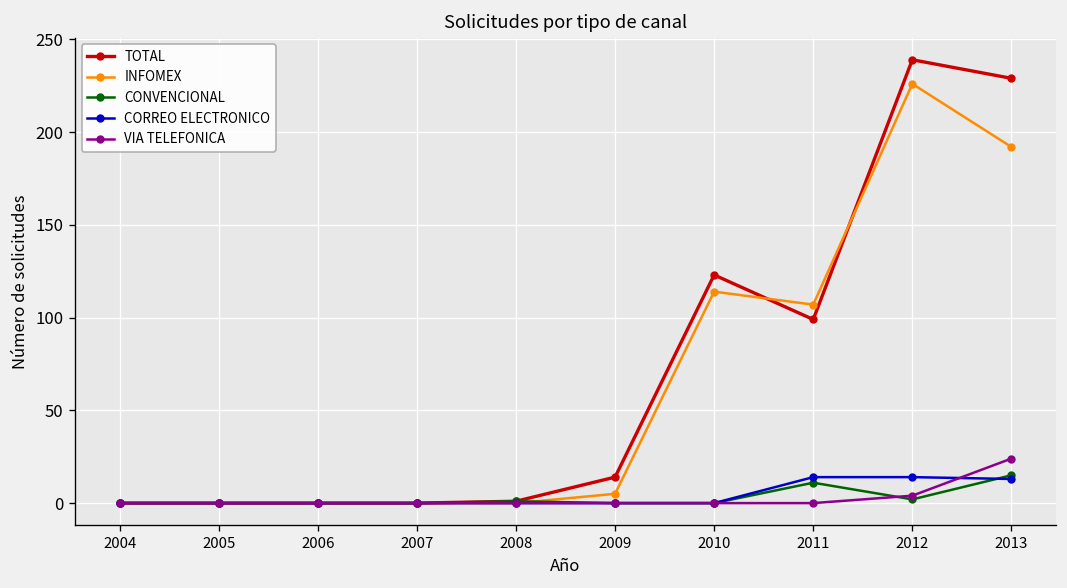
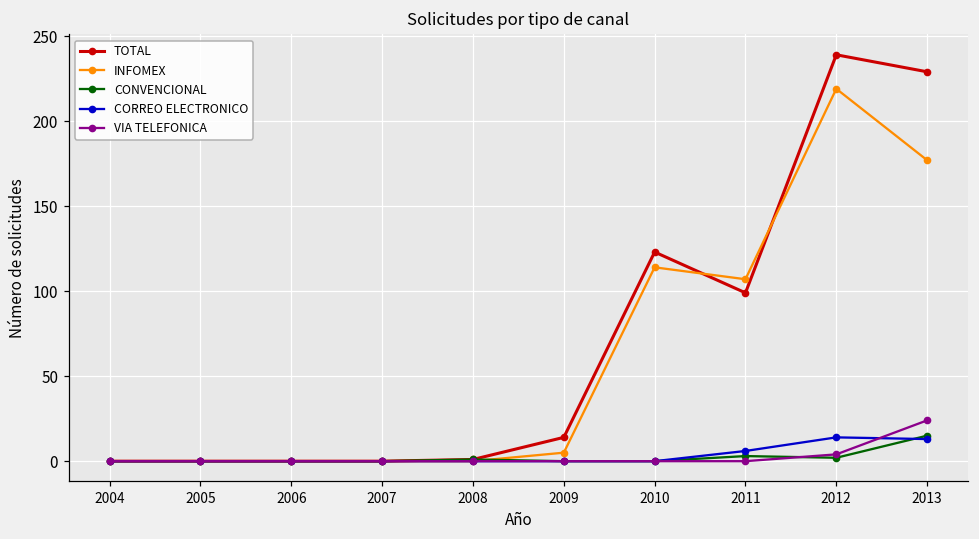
  {
    "TOTAL": {
      "2009": 14,
      "2010": 123,
      "2011": 99,
      "2012": 239,
      "2013": 229
    },
    "INFOMEX": {
      "2009": 5,
      "2010": 114,
      "2011": 107,
-     "2012": 226,
-     "2013": 192
+     "2012": 219,
+     "2013": 177
    },
    "CONVENCIONAL": {
-     "2011": 11,
+     "2011": 3,
      "2012": 2,
      "2013": 15
    },
    "CORREO ELECTRONICO": {
-     "2011": 14,
+     "2011": 6,
      "2012": 14,
      "2013": 13
    },
    "VIA TELEFONICA": {
      "2011": 0,
      "2012": 4,
      "2013": 24
    }
  }
